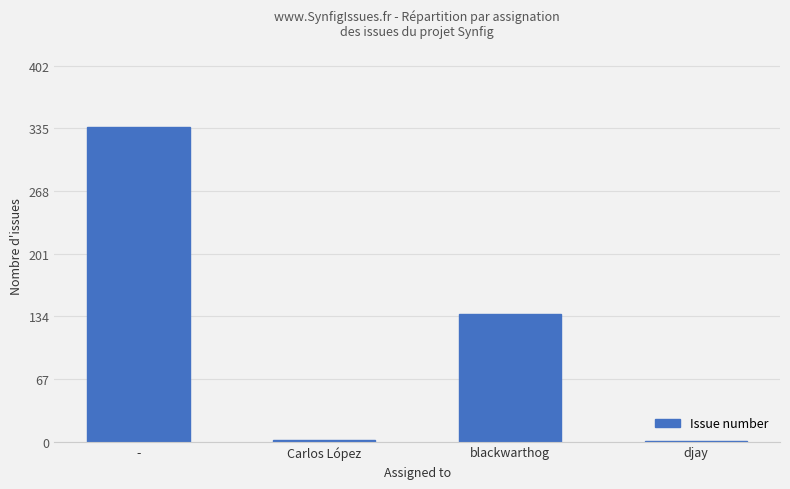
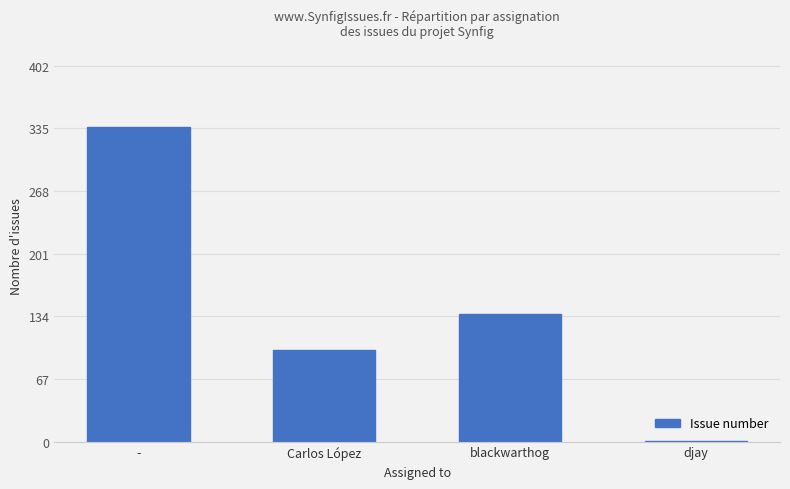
  {
    "-": 340,
-   "Carlos López": 0,
+   "Carlos López": 100,
    "blackwarthog": 140
  }
